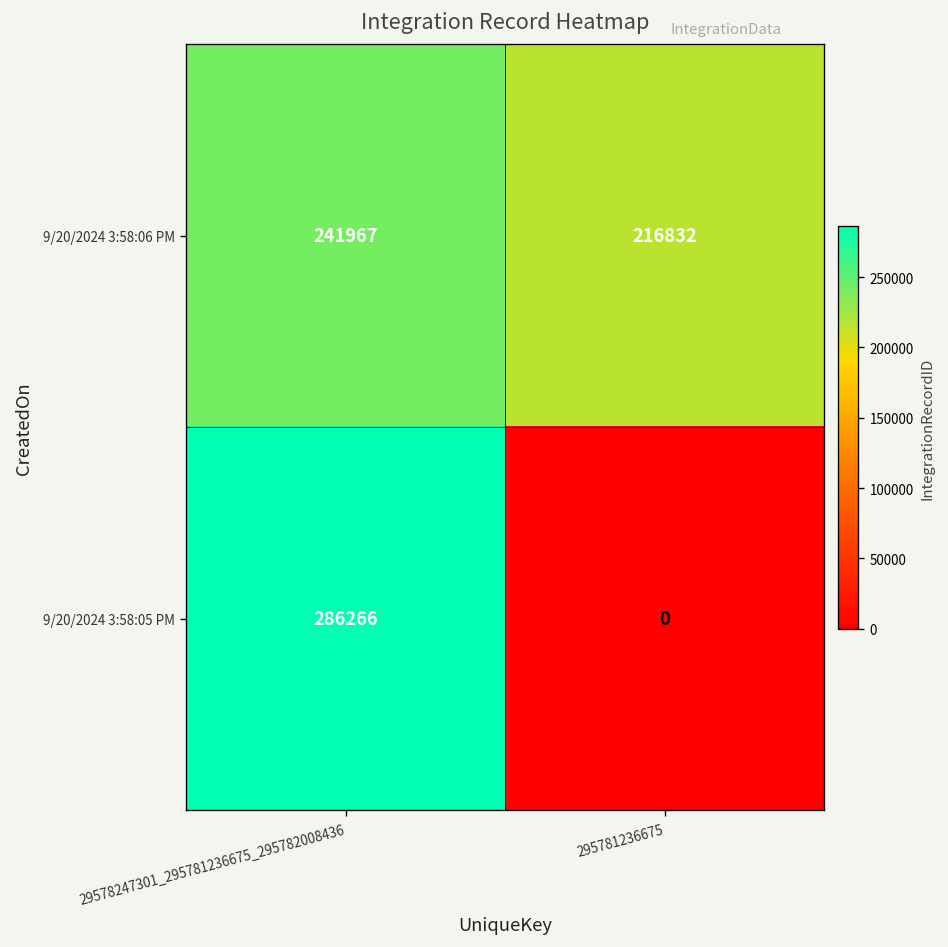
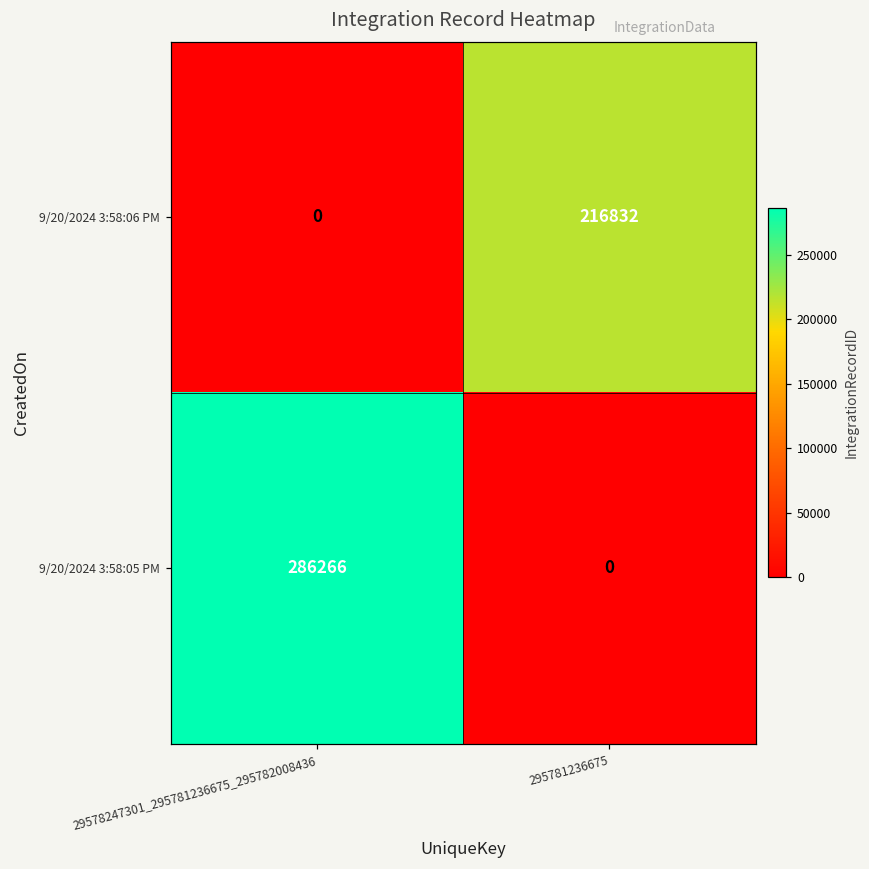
  {
    "9/20/2024 3:58:06 PM": {
-     "29578247301_295781236675_295782008436": 241967,
+     "29578247301_295781236675_295782008436": 0,
      "295781236675": 216832
    },
    "9/20/2024 3:58:05 PM": {
      "29578247301_295781236675_295782008436": 286266,
      "295781236675": 0
    }
  }
